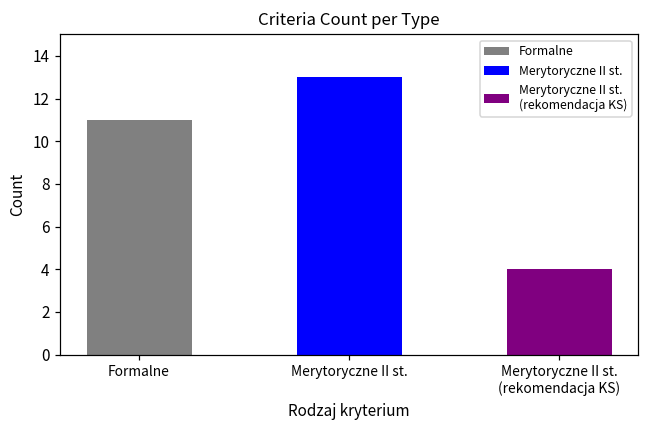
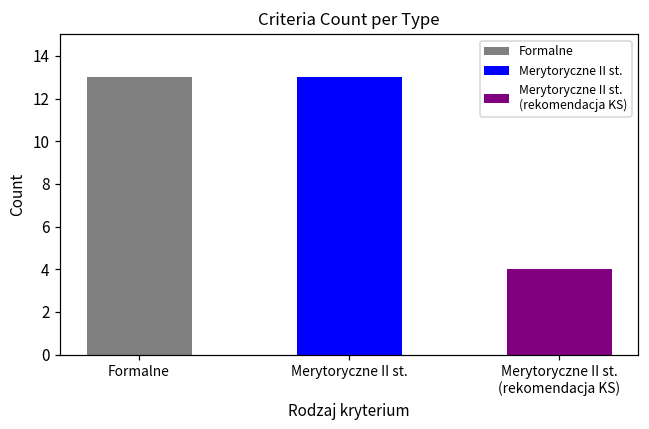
  {
-   "Formalne": 11,
+   "Formalne": 13,
    "Merytoryczne II st.": 13,
    "Merytoryczne II st. (rekomendacja KS)": 4
  }
